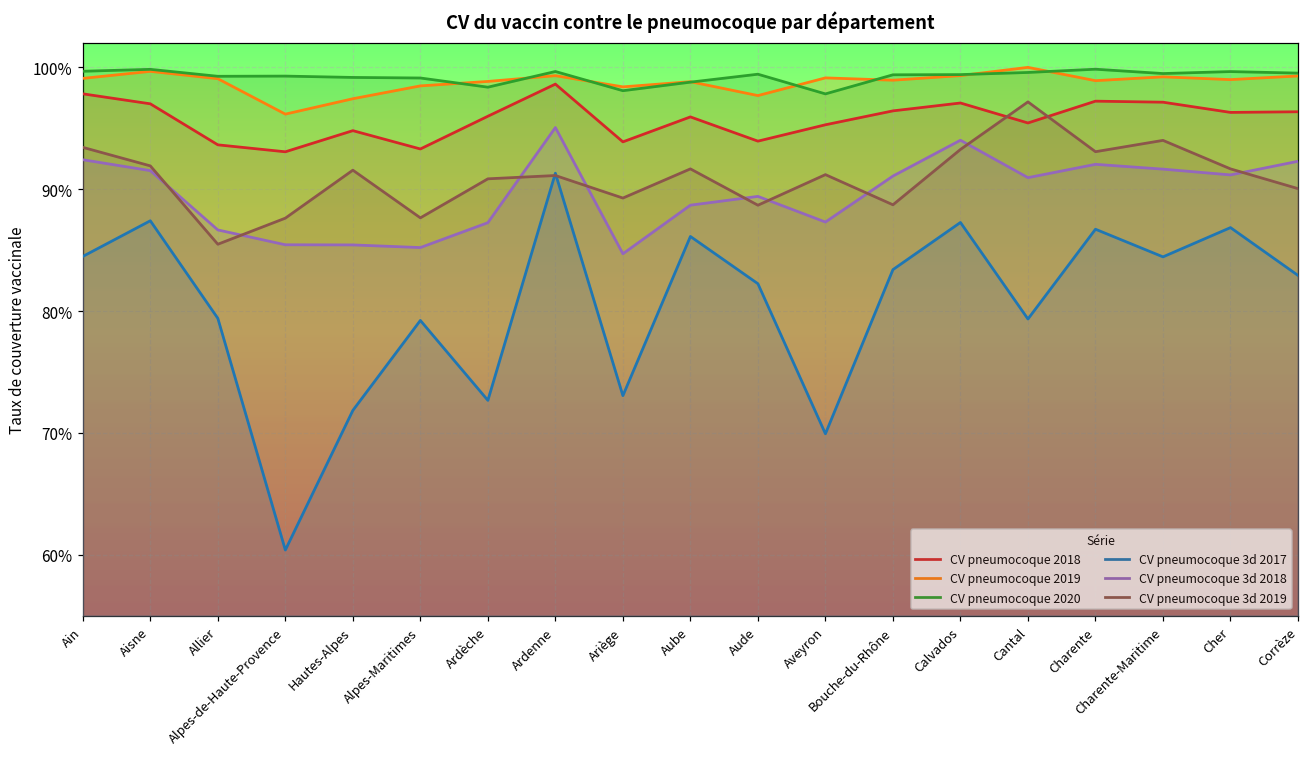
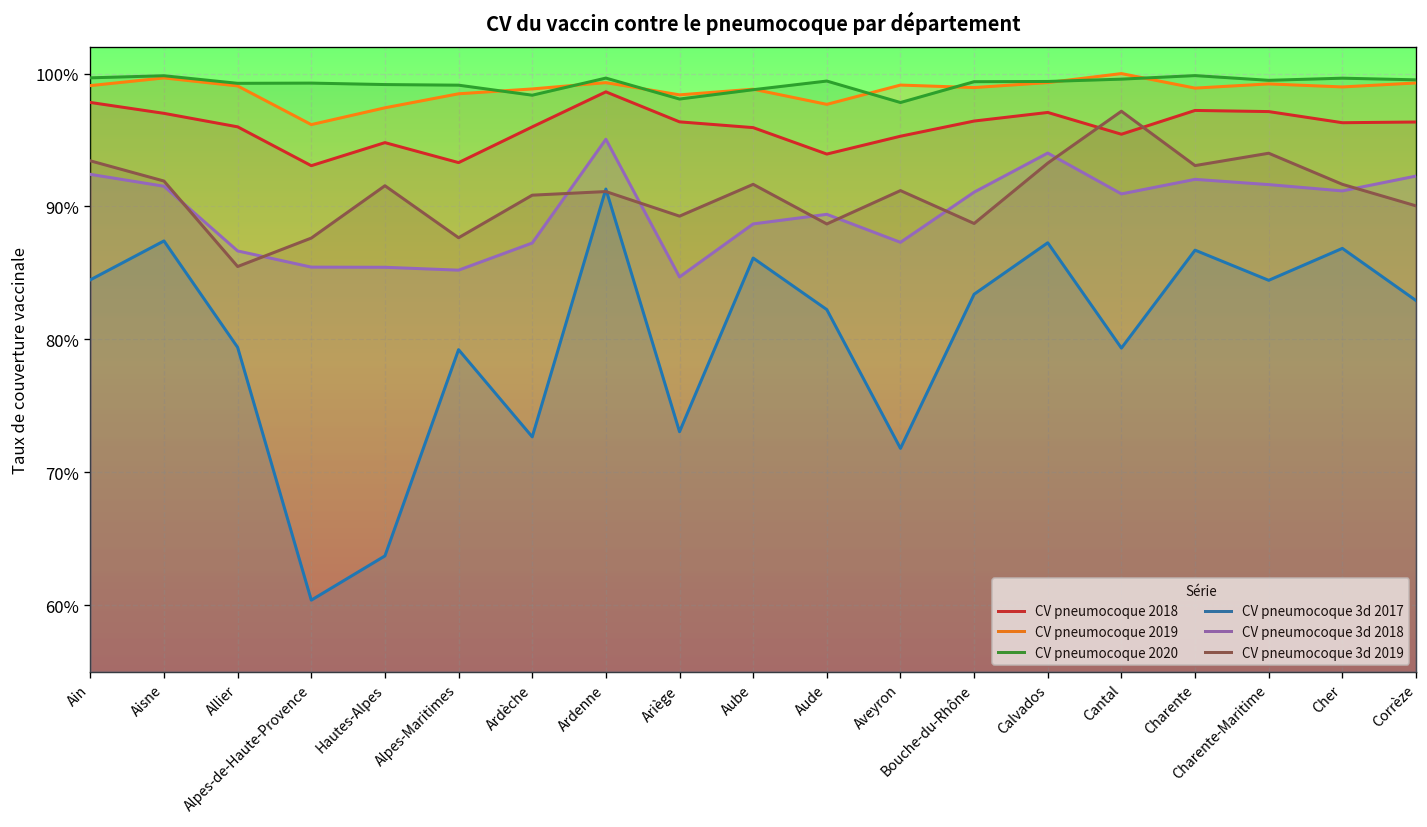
  {
    "CV pneumocoque 2018": {
      "Ain": "97.8%",
      "Aisne": "97.0%",
-     "Allier": "93.6%",
+     "Allier": "96.0%",
      "Alpes-de-Haute-Provence": "93.1%",
      "Hautes-Alpes": "94.8%",
      "Alpes-Maritimes": "93.3%",
      "Ardèche": "96.0%",
      "Ardenne": "98.6%",
-     "Ariège": "93.9%",
+     "Ariège": "96.4%",
      "Aube": "95.9%",
      "Aude": "93.9%",
      "Aveyron": "95.3%",
      "Bouche-du-Rhône": "96.4%",
      "Calvados": "97.1%",
      "Cantal": "95.4%",
      "Charente": "97.2%",
      "Charente-Maritime": "97.1%",
      "Cher": "96.3%",
      "Corrèze": "96.4%"
    },
    "CV pneumocoque 2019": {
      "Ain": "99.1%",
      "Alpes-de-Haute-Provence": "96.2%",
      "Hautes-Alpes": "97.4%",
      "Alpes-Maritimes": "98.5%",
      "Ardèche": "98.8%",
      "Ardenne": "99.3%",
      "Ariège": "98.4%",
      "Aude": "97.7%",
      "Aveyron": "99.1%",
      "Bouche-du-Rhône": "98.9%",
      "Cantal": "100.0%",
      "Charente": "98.9%",
      "Charente-Maritime": "99.2%",
      "Cher": "99.0%",
      "Corrèze": "99.3%"
    },
    "CV pneumocoque 2020": {
      "Ain": "99.7%",
      "Alpes-de-Haute-Provence": "99.3%",
      "Hautes-Alpes": "99.2%",
      "Alpes-Maritimes": "99.1%",
      "Ardèche": "98.4%",
      "Ardenne": "99.7%",
      "Ariège": "98.1%",
      "Aude": "99.4%",
      "Aveyron": "97.8%",
      "Bouche-du-Rhône": "99.4%",
      "Cantal": "99.6%",
      "Charente": "99.8%",
      "Charente-Maritime": "99.5%",
      "Cher": "99.7%",
      "Corrèze": "99.5%"
    },
    "CV pneumocoque 3d 2017": {
      "Ain": "84.5%",
      "Aisne": "87.4%",
      "Allier": "79.4%",
      "Alpes-de-Haute-Provence": "60.4%",
-     "Hautes-Alpes": "71.8%",
+     "Hautes-Alpes": "63.7%",
      "Alpes-Maritimes": "79.2%",
      "Ardèche": "72.7%",
      "Ariège": "73.0%",
      "Aube": "86.1%",
      "Aude": "82.2%",
-     "Aveyron": "69.9%",
+     "Aveyron": "71.8%",
      "Bouche-du-Rhône": "83.4%",
      "Calvados": "87.3%",
      "Cantal": "79.3%",
      "Charente": "86.7%",
      "Charente-Maritime": "84.4%",
      "Cher": "86.8%",
      "Corrèze": "82.9%"
    },
    "CV pneumocoque 3d 2018": {
      "Ain": "92.4%",
      "Aisne": "91.5%",
      "Allier": "86.7%",
      "Alpes-de-Haute-Provence": "85.4%",
      "Hautes-Alpes": "85.4%",
      "Alpes-Maritimes": "85.2%",
      "Ardèche": "87.3%",
      "Ardenne": "95.1%",
      "Ariège": "84.7%",
      "Aube": "88.7%",
      "Aude": "89.4%",
      "Aveyron": "87.3%",
      "Bouche-du-Rhône": "91.1%",
      "Calvados": "94.0%",
      "Cantal": "90.9%",
      "Charente": "92.0%",
      "Charente-Maritime": "91.6%",
      "Cher": "91.2%",
      "Corrèze": "92.3%"
    },
    "CV pneumocoque 3d 2019": {
      "Ain": "93.4%",
      "Aisne": "91.9%",
      "Allier": "85.5%",
      "Alpes-de-Haute-Provence": "87.6%",
      "Hautes-Alpes": "91.6%",
      "Alpes-Maritimes": "87.6%",
      "Ardèche": "90.9%",
      "Ariège": "89.3%",
      "Aube": "91.7%",
      "Aude": "88.7%",
      "Aveyron": "91.2%",
      "Bouche-du-Rhône": "88.7%",
      "Calvados": "93.3%",
      "Cantal": "97.2%",
      "Charente": "93.1%",
      "Charente-Maritime": "94.0%",
      "Cher": "91.7%",
      "Corrèze": "90.0%"
    }
  }
